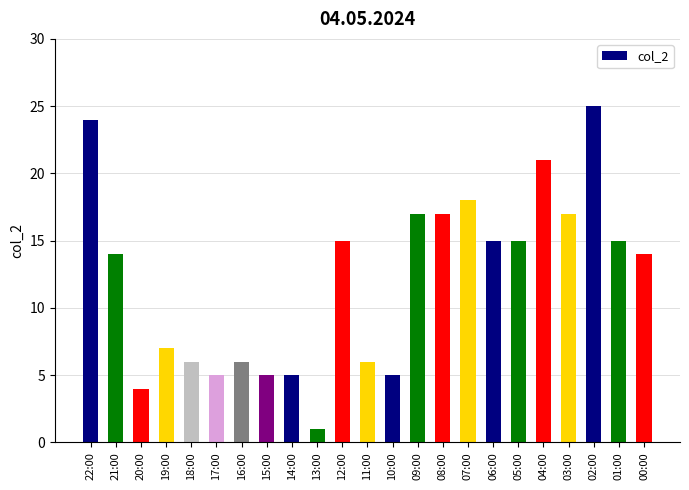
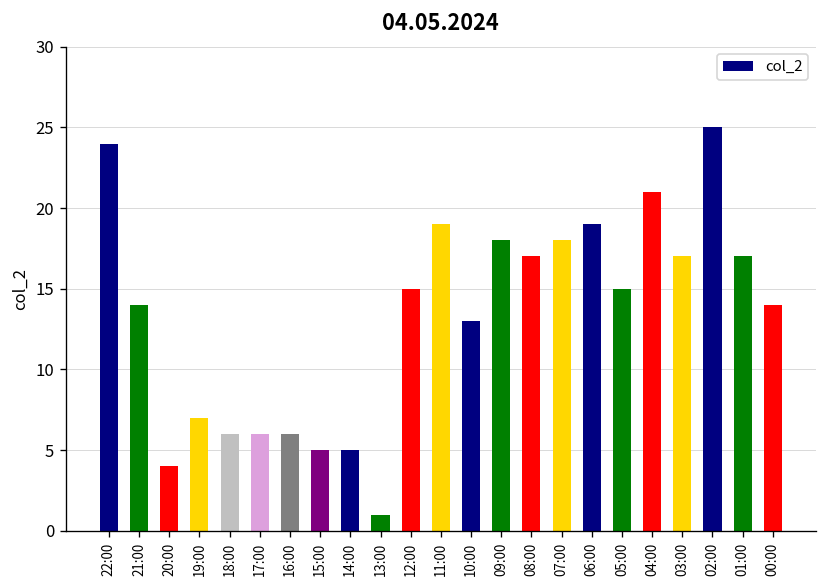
  {
    "22:00": 24,
    "21:00": 14,
    "20:00": 4,
    "19:00": 7,
    "18:00": 6,
-   "17:00": 5,
+   "17:00": 6,
    "16:00": 6,
    "15:00": 5,
    "14:00": 5,
    "13:00": 1,
    "12:00": 15,
-   "11:00": 6,
-   "10:00": 5,
-   "09:00": 17,
+   "11:00": 19,
+   "10:00": 13,
+   "09:00": 18,
    "08:00": 17,
    "07:00": 18,
-   "06:00": 15,
+   "06:00": 19,
    "05:00": 15,
    "04:00": 21,
    "03:00": 17,
    "02:00": 25,
-   "01:00": 15,
+   "01:00": 17,
    "00:00": 14
  }
